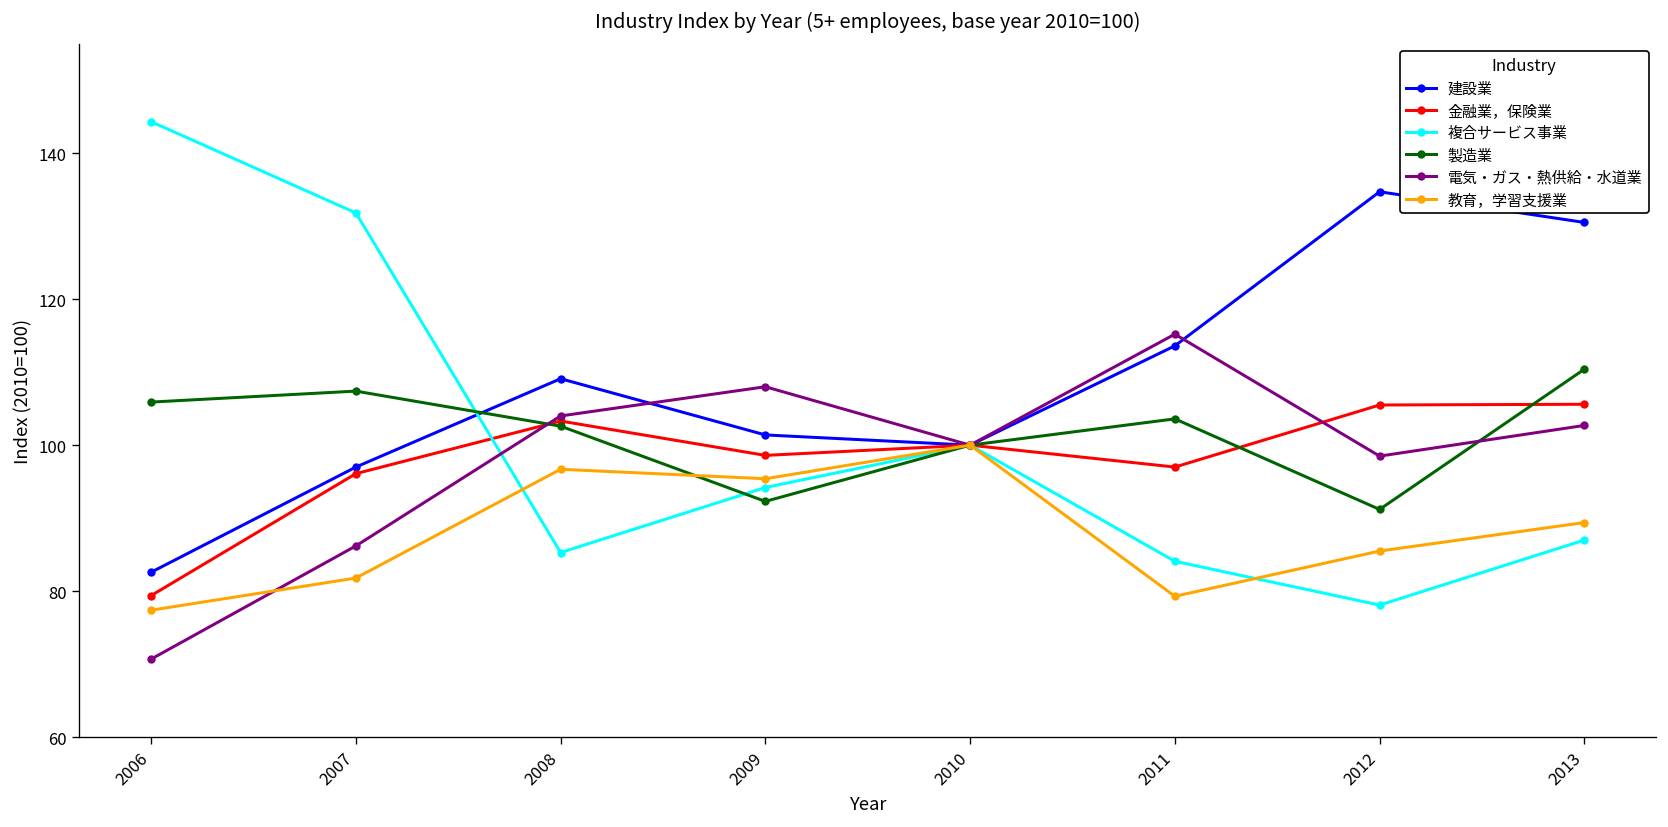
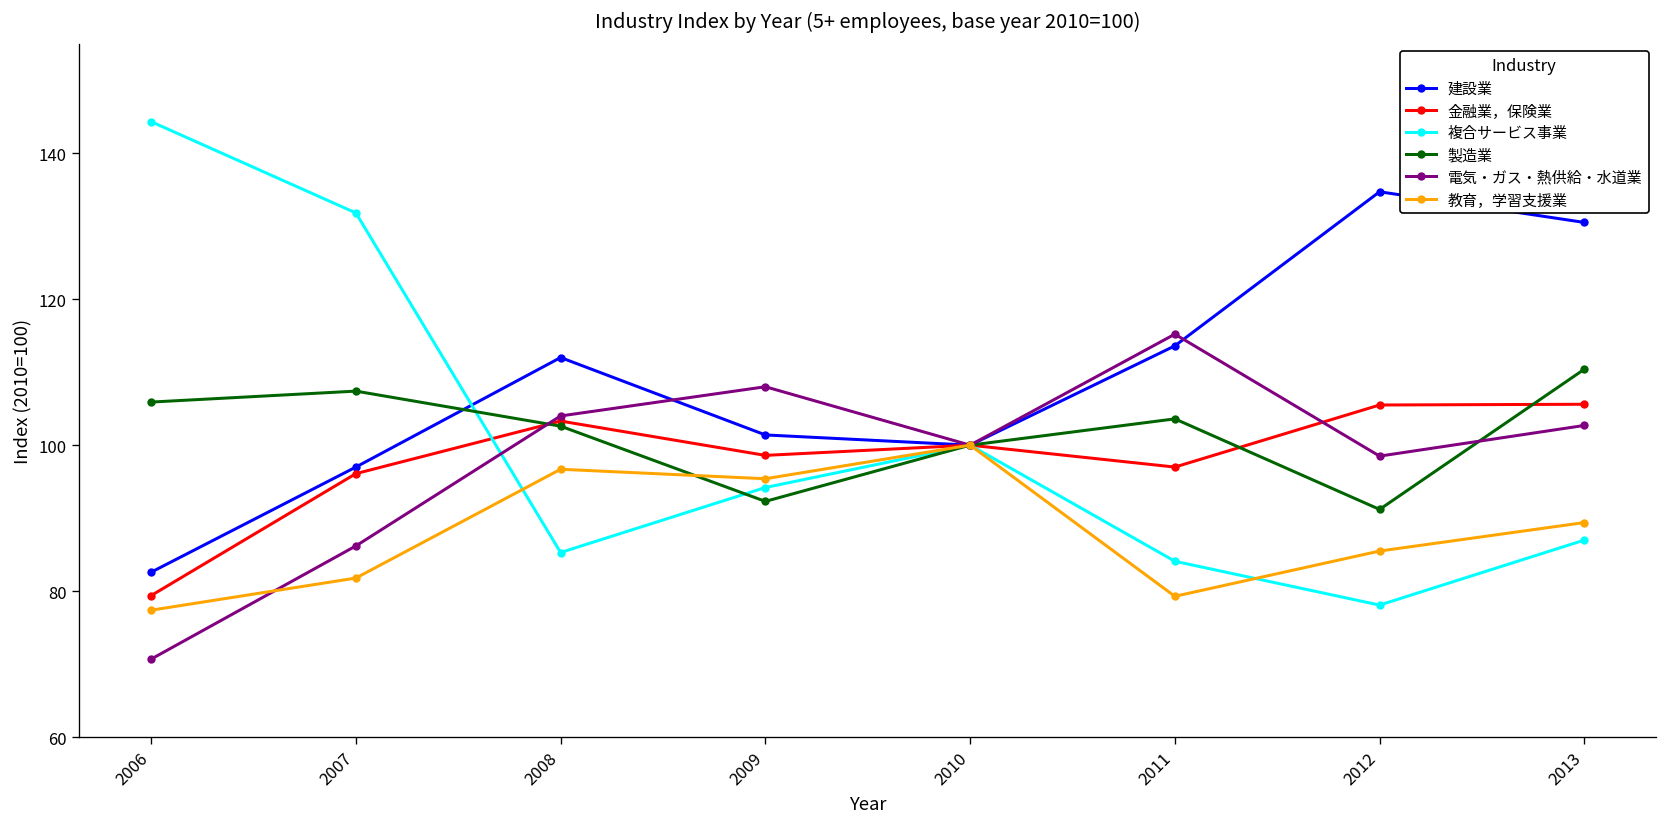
  {
    "建設業": {
      "2006": 83,
      "2007": 97,
-     "2008": 109,
+     "2008": 112,
      "2009": 101,
      "2011": 114,
      "2012": 135,
      "2013": 131
    },
    "金融業，保険業": {
      "2006": 79,
      "2007": 96,
      "2008": 103,
      "2009": 99,
      "2011": 97,
      "2012": 106,
      "2013": 106
    },
    "複合サービス事業": {
      "2006": 144,
      "2007": 132,
      "2008": 85,
      "2009": 94,
      "2011": 84,
      "2012": 78,
      "2013": 87
    },
    "製造業": {
      "2006": 106,
      "2007": 107,
      "2008": 103,
      "2009": 92,
      "2011": 104,
      "2012": 91,
      "2013": 110
    },
    "電気・ガス・熱供給・水道業": {
      "2006": 71,
      "2007": 86,
      "2008": 104,
      "2009": 108,
      "2011": 115,
      "2012": 99,
      "2013": 103
    },
    "教育，学習支援業": {
      "2006": 77,
      "2007": 82,
      "2008": 97,
      "2009": 95,
      "2011": 79,
      "2012": 86,
      "2013": 89
    }
  }
